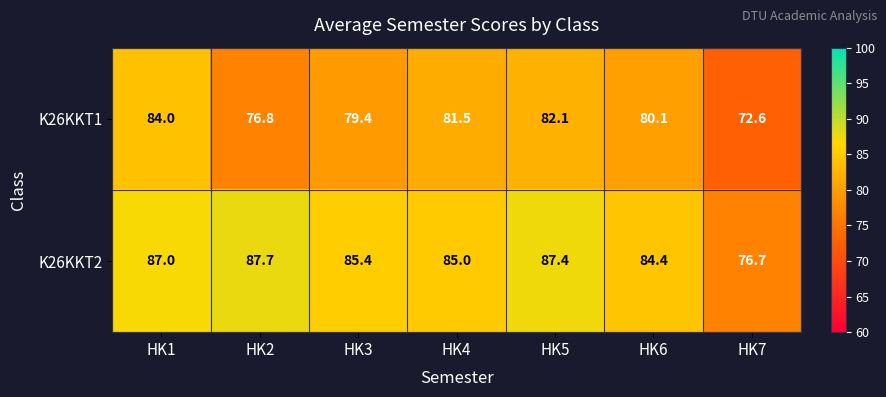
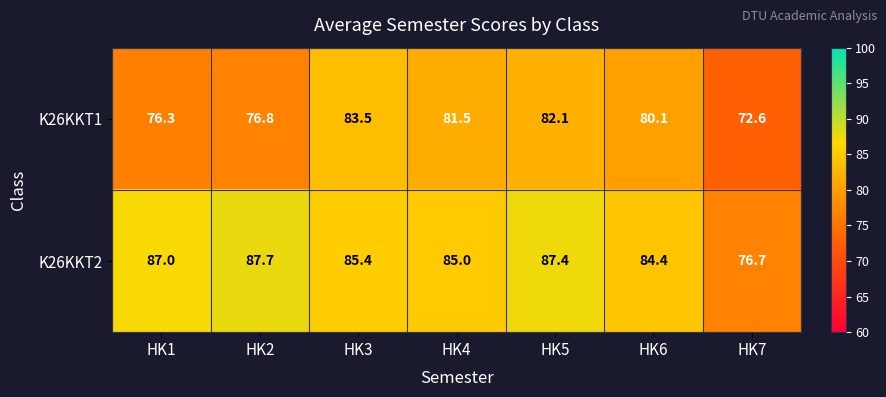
  {
    "K26KKT1": {
-     "HK1": 84.0,
+     "HK1": 76.3,
      "HK2": 76.8,
-     "HK3": 79.4,
+     "HK3": 83.5,
      "HK4": 81.5,
      "HK5": 82.1,
      "HK6": 80.1,
      "HK7": 72.6
    },
    "K26KKT2": {
      "HK1": 87.0,
      "HK2": 87.7,
      "HK3": 85.4,
      "HK4": 85.0,
      "HK5": 87.4,
      "HK6": 84.4,
      "HK7": 76.7
    }
  }
